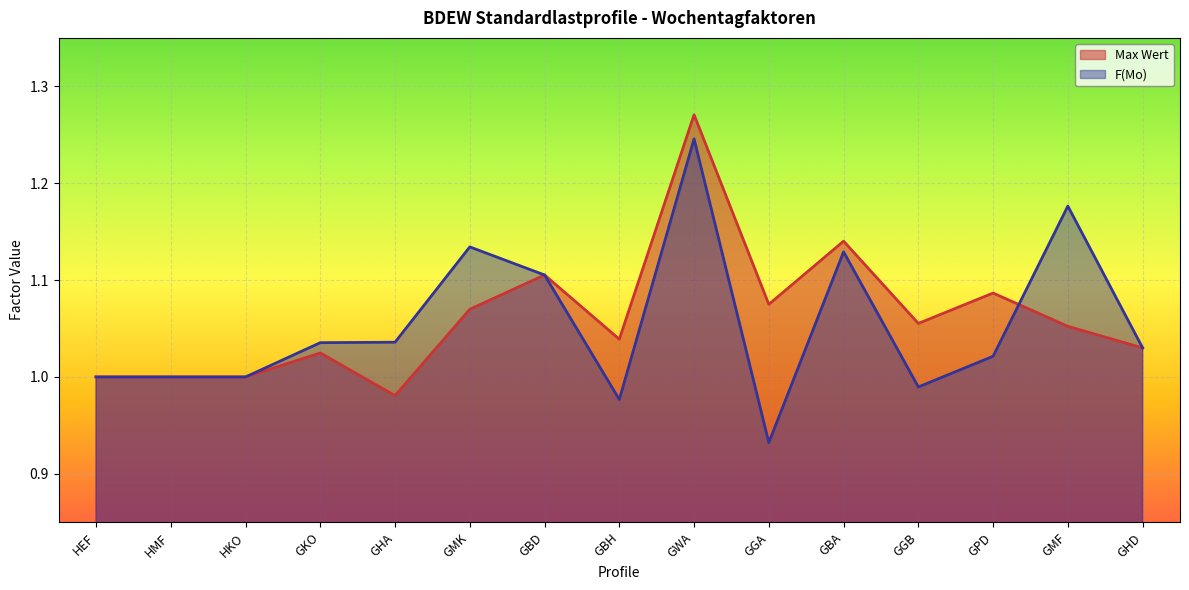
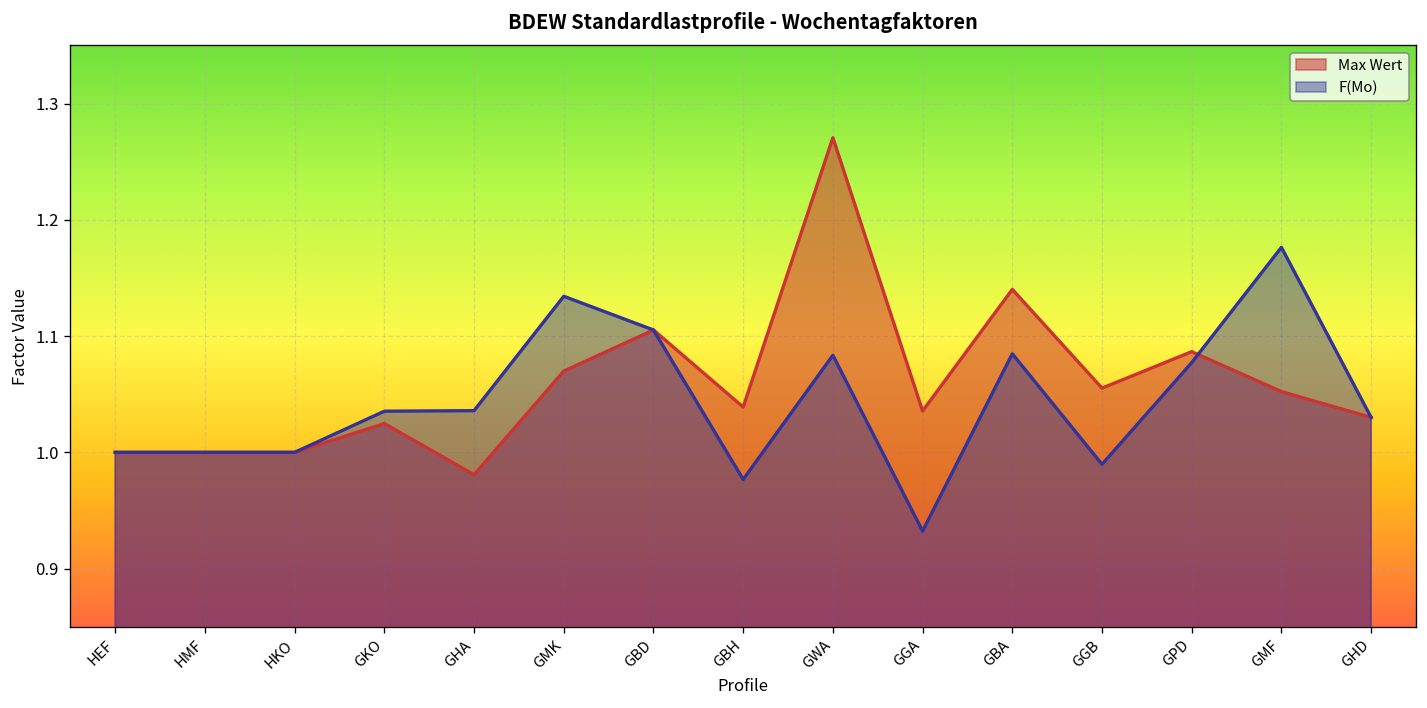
  {
    "Max Wert": {
      "GKO": 1.02,
      "GHA": 0.98,
      "GMK": 1.07,
      "GBH": 1.04,
      "GWA": 1.27,
-     "GGA": 1.07,
+     "GGA": 1.04,
      "GBA": 1.14,
      "GGB": 1.06,
      "GPD": 1.09,
      "GMF": 1.05
    },
    "F(Mo)": {
      "GKO": 1.04,
      "GHA": 1.04,
      "GMK": 1.13,
      "GBH": 0.98,
-     "GWA": 1.25,
+     "GWA": 1.08,
      "GGA": 0.93,
-     "GBA": 1.13,
+     "GBA": 1.08,
      "GGB": 0.99,
-     "GPD": 1.02,
+     "GPD": 1.08,
      "GMF": 1.18
    }
  }
